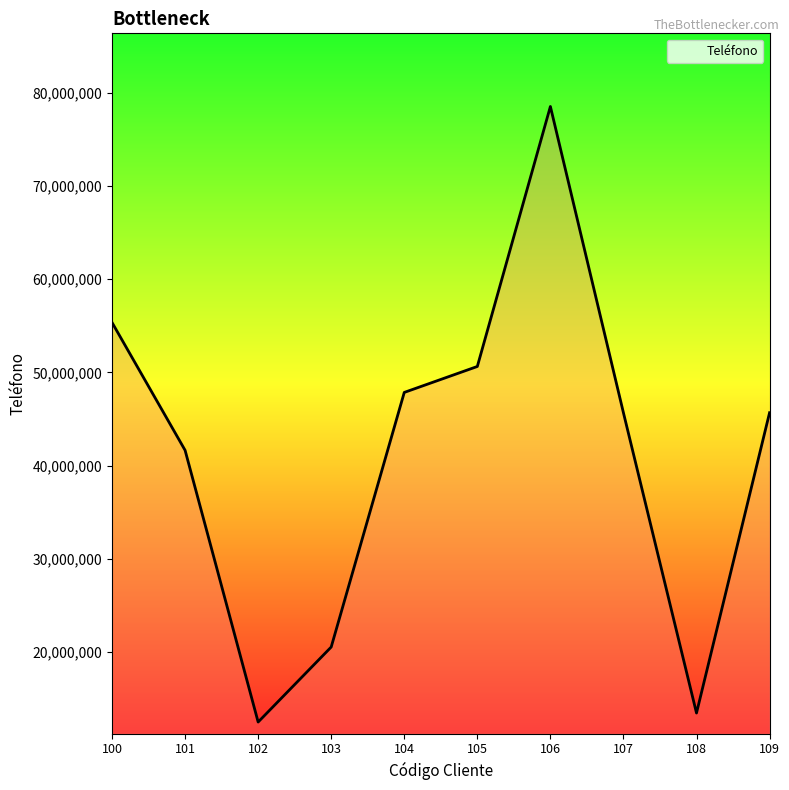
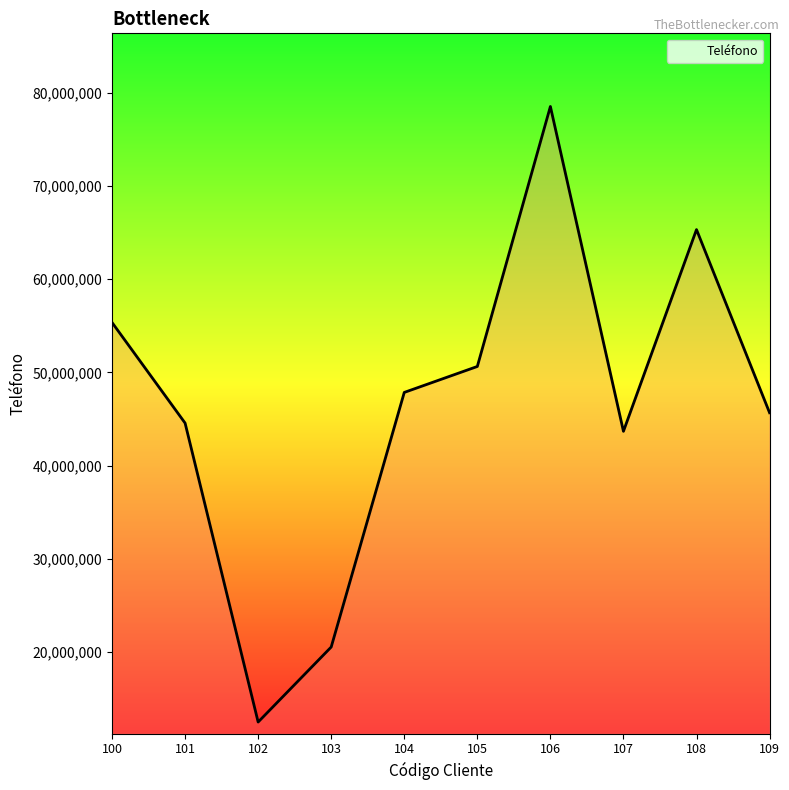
  {
    "100": "55,000,000",
-   "101": "42,000,000",
+   "101": "45,000,000",
    "102": "12,000,000",
    "103": "21,000,000",
    "104": "48,000,000",
    "105": "51,000,000",
    "106": "79,000,000",
-   "107": "46,000,000",
-   "108": "13,000,000",
+   "107": "44,000,000",
+   "108": "65,000,000",
    "109": "46,000,000"
  }
